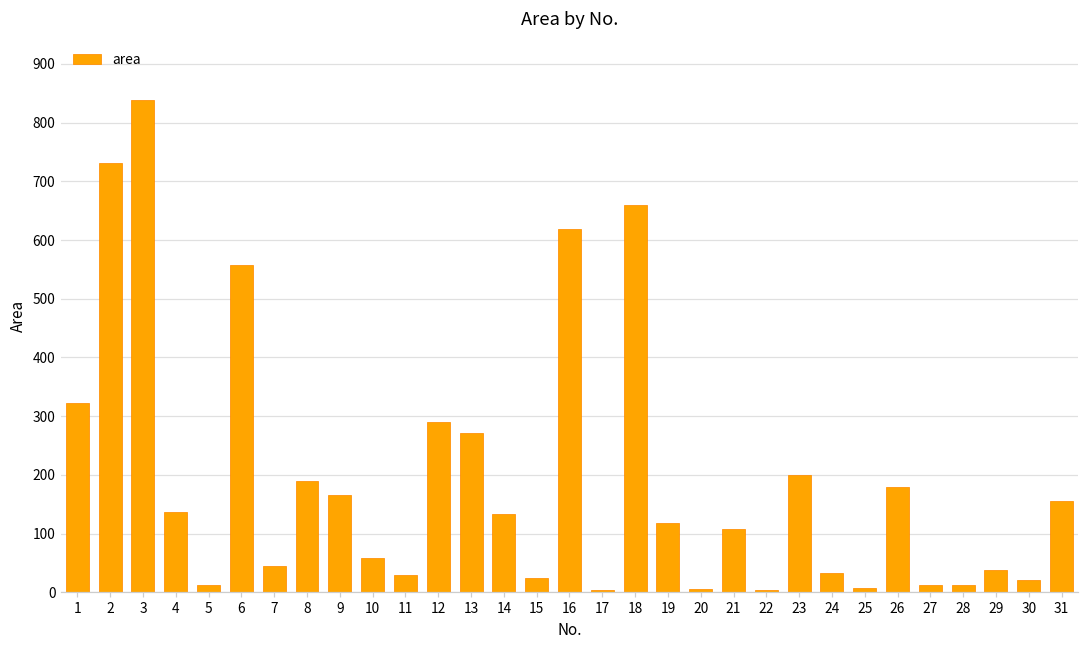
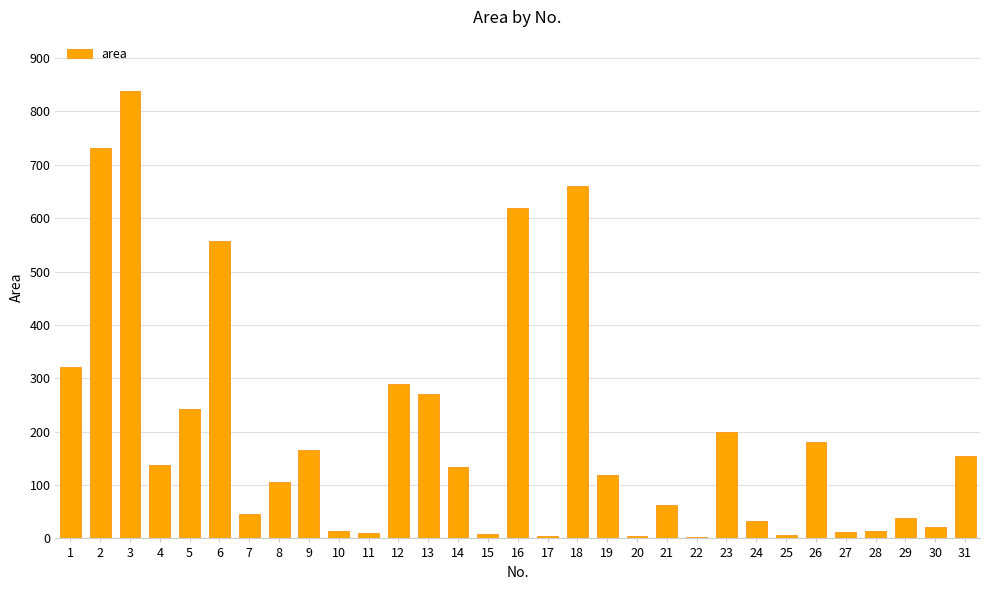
  {
    "1": 320,
    "2": 730,
    "3": 840,
    "4": 140,
-   "5": 10,
+   "5": 240,
    "6": 560,
    "7": 50,
-   "8": 190,
+   "8": 110,
    "9": 170,
-   "10": 60,
-   "11": 30,
+   "10": 10,
+   "11": 10,
    "12": 290,
    "13": 270,
    "14": 130,
-   "15": 20,
+   "15": 10,
    "16": 620,
    "18": 660,
    "19": 120,
    "20": 10,
-   "21": 110,
+   "21": 60,
    "23": 200,
    "24": 30,
    "25": 10,
    "26": 180,
    "27": 10,
    "28": 10,
    "29": 40,
    "30": 20,
    "31": 160
  }
